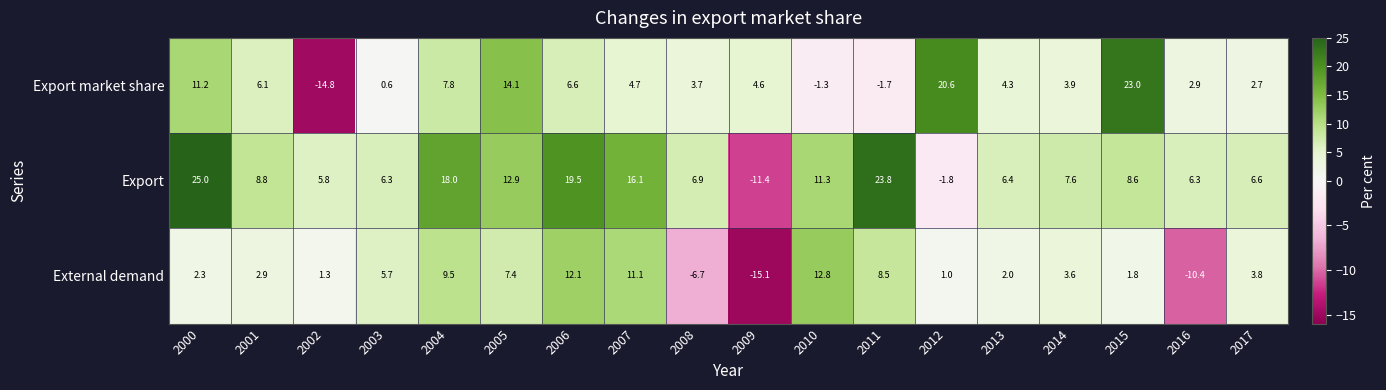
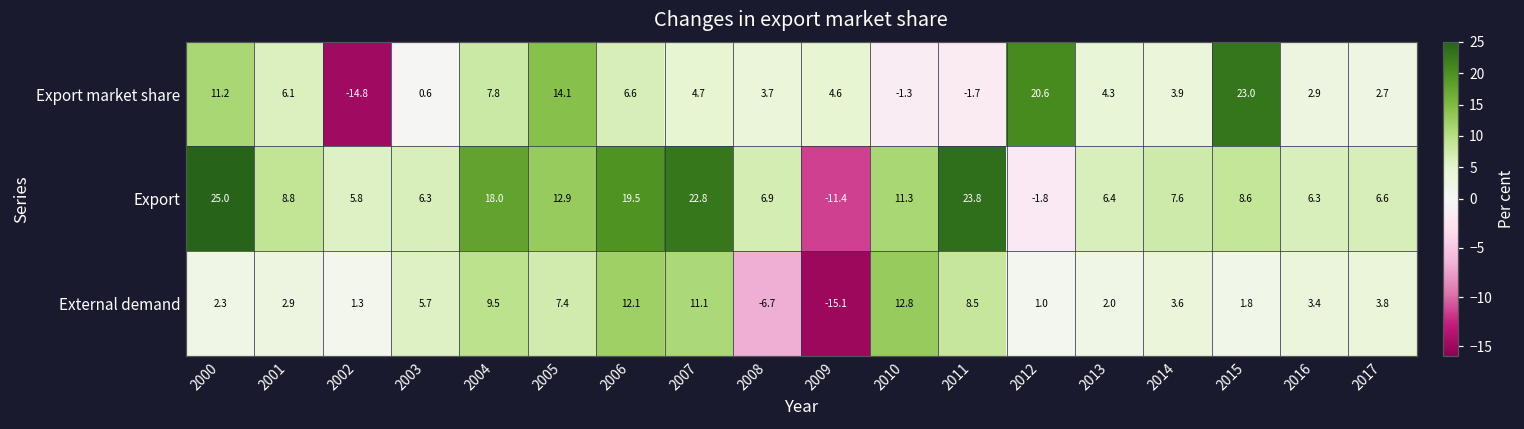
  {
    "Export market share": {
      "2000": 11.2,
      "2001": 6.1,
      "2002": -14.8,
      "2003": 0.6,
      "2004": 7.8,
      "2005": 14.1,
      "2006": 6.6,
      "2007": 4.7,
      "2008": 3.7,
      "2009": 4.6,
      "2010": -1.3,
      "2011": -1.7,
      "2012": 20.6,
      "2013": 4.3,
      "2014": 3.9,
      "2015": 23.0,
      "2016": 2.9,
      "2017": 2.7
    },
    "Export": {
      "2000": 25.0,
      "2001": 8.8,
      "2002": 5.8,
      "2003": 6.3,
      "2004": 18.0,
      "2005": 12.9,
      "2006": 19.5,
-     "2007": 16.1,
+     "2007": 22.8,
      "2008": 6.9,
      "2009": -11.4,
      "2010": 11.3,
      "2011": 23.8,
      "2012": -1.8,
      "2013": 6.4,
      "2014": 7.6,
      "2015": 8.6,
      "2016": 6.3,
      "2017": 6.6
    },
    "External demand": {
      "2000": 2.3,
      "2001": 2.9,
      "2002": 1.3,
      "2003": 5.7,
      "2004": 9.5,
      "2005": 7.4,
      "2006": 12.1,
      "2007": 11.1,
      "2008": -6.7,
      "2009": -15.1,
      "2010": 12.8,
      "2011": 8.5,
      "2012": 1.0,
      "2013": 2.0,
      "2014": 3.6,
      "2015": 1.8,
-     "2016": -10.4,
+     "2016": 3.4,
      "2017": 3.8
    }
  }
